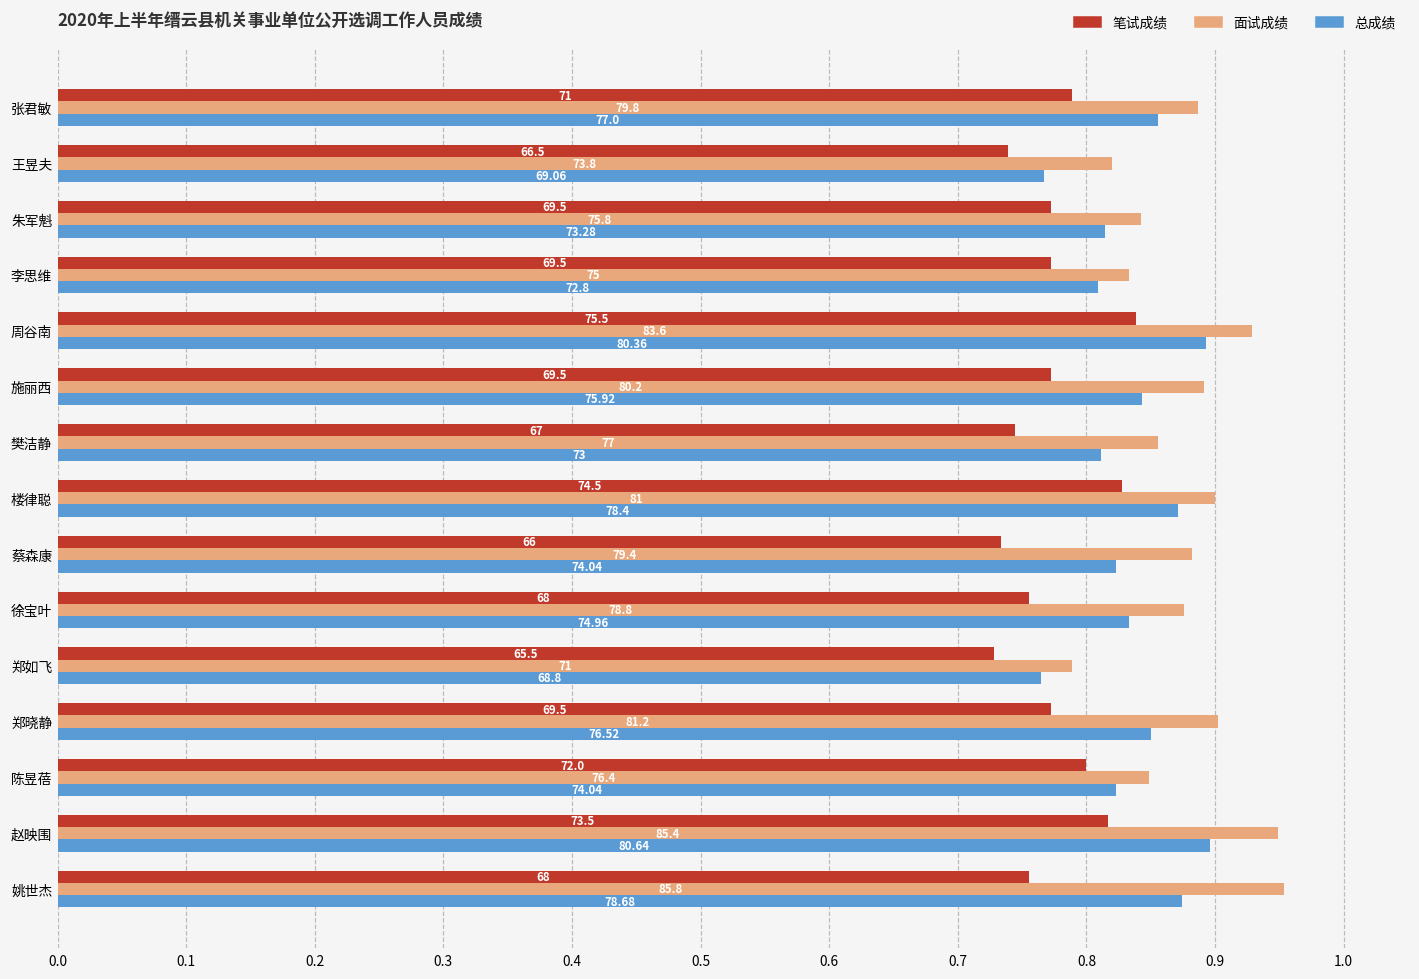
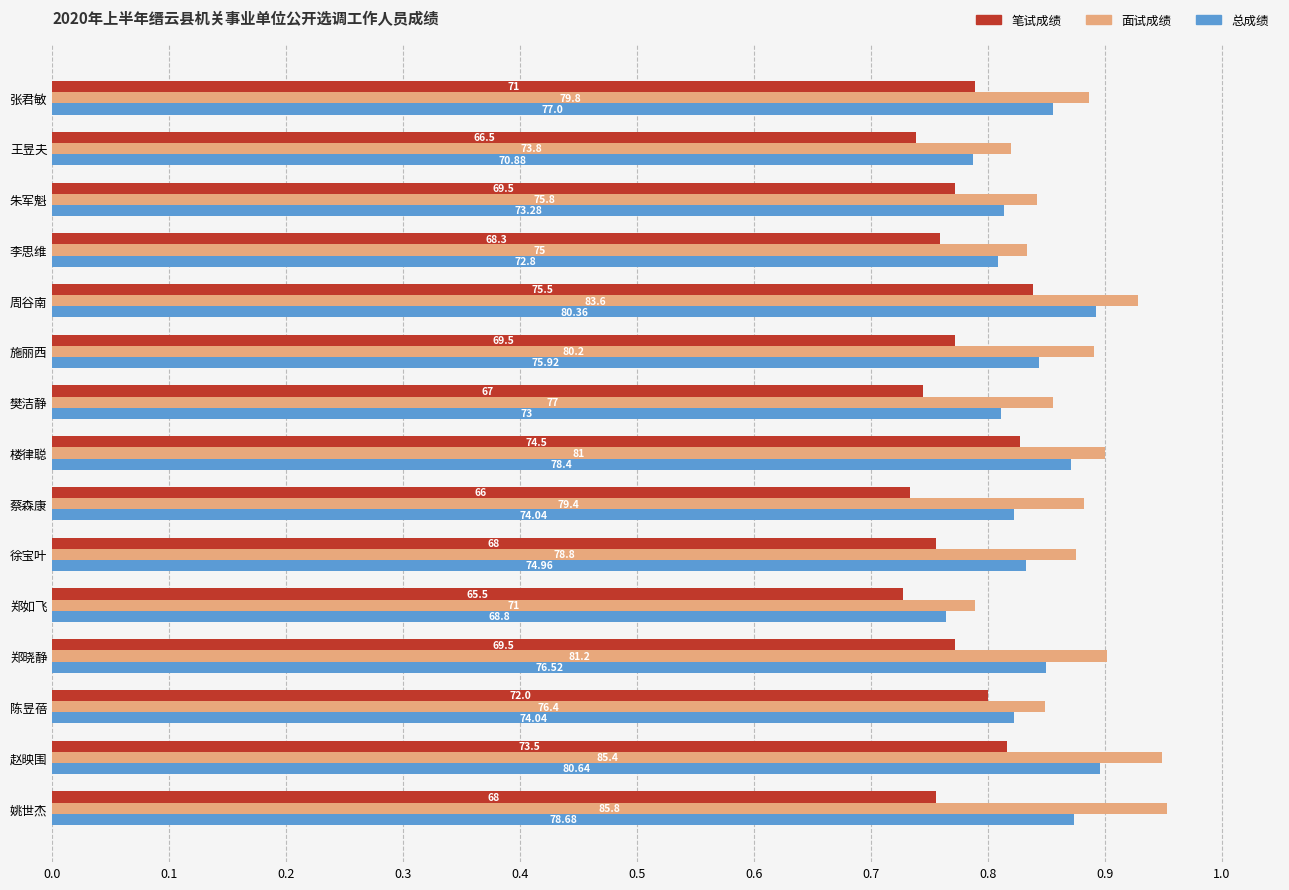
  {
    "笔试成绩": {
-     "李思维": 69.5
+     "李思维": 68.3
    },
    "总成绩": {
-     "王昱夫": 69.06
+     "王昱夫": 70.88
    }
  }
